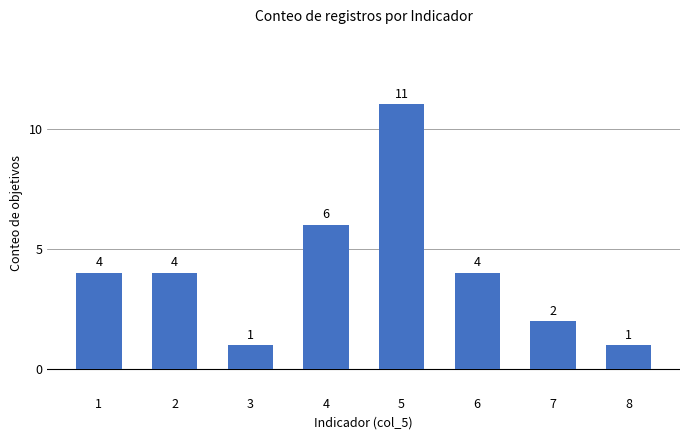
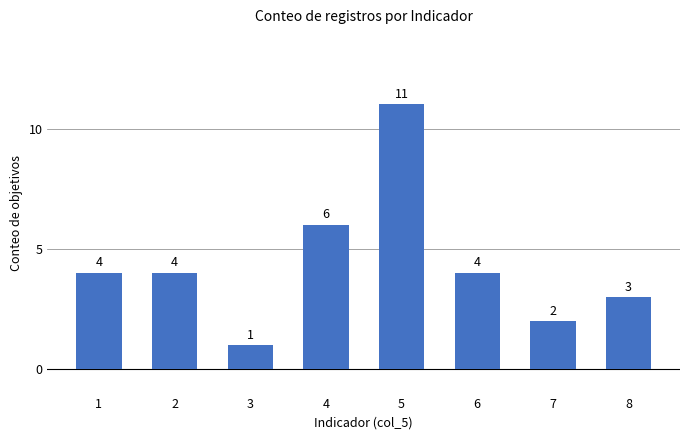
  {
    "1": 4,
    "2": 4,
    "3": 1,
    "4": 6,
    "5": 11,
    "6": 4,
    "7": 2,
-   "8": 1
+   "8": 3
  }
